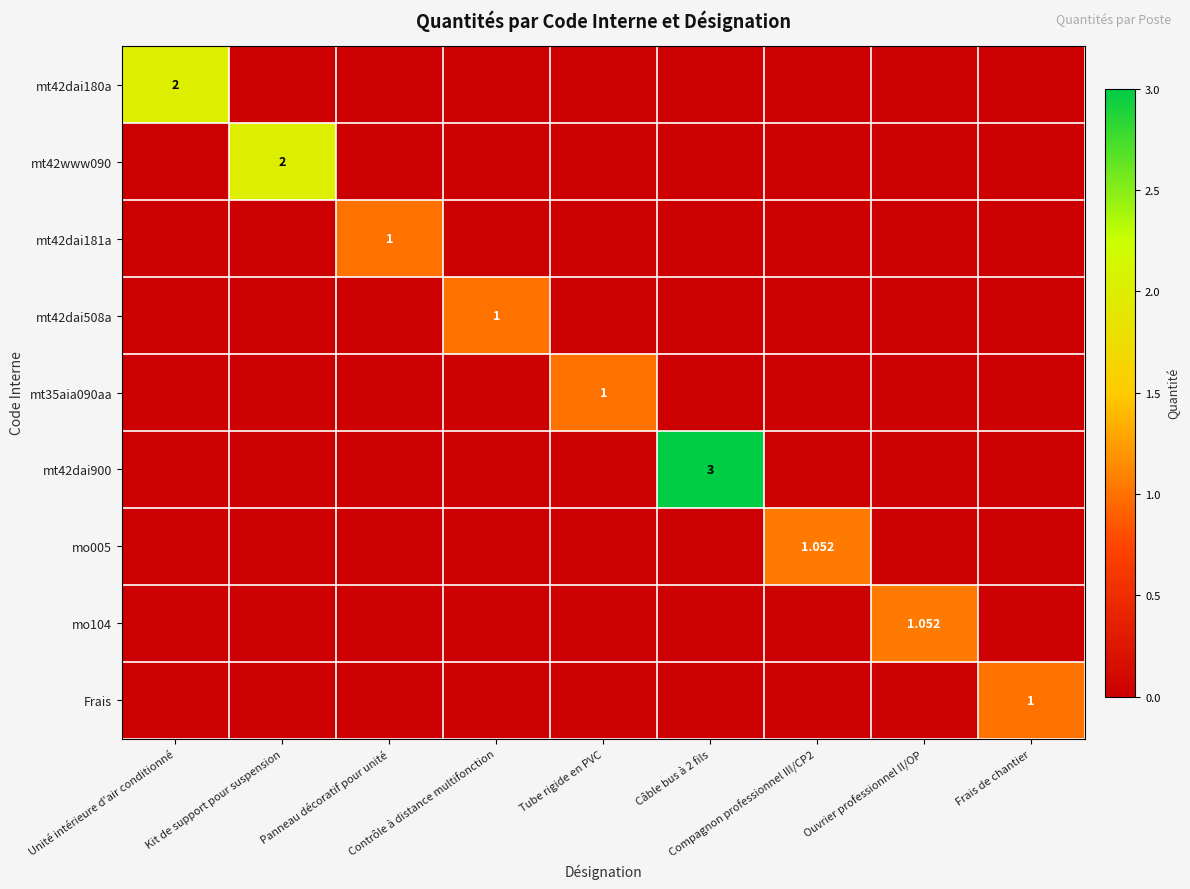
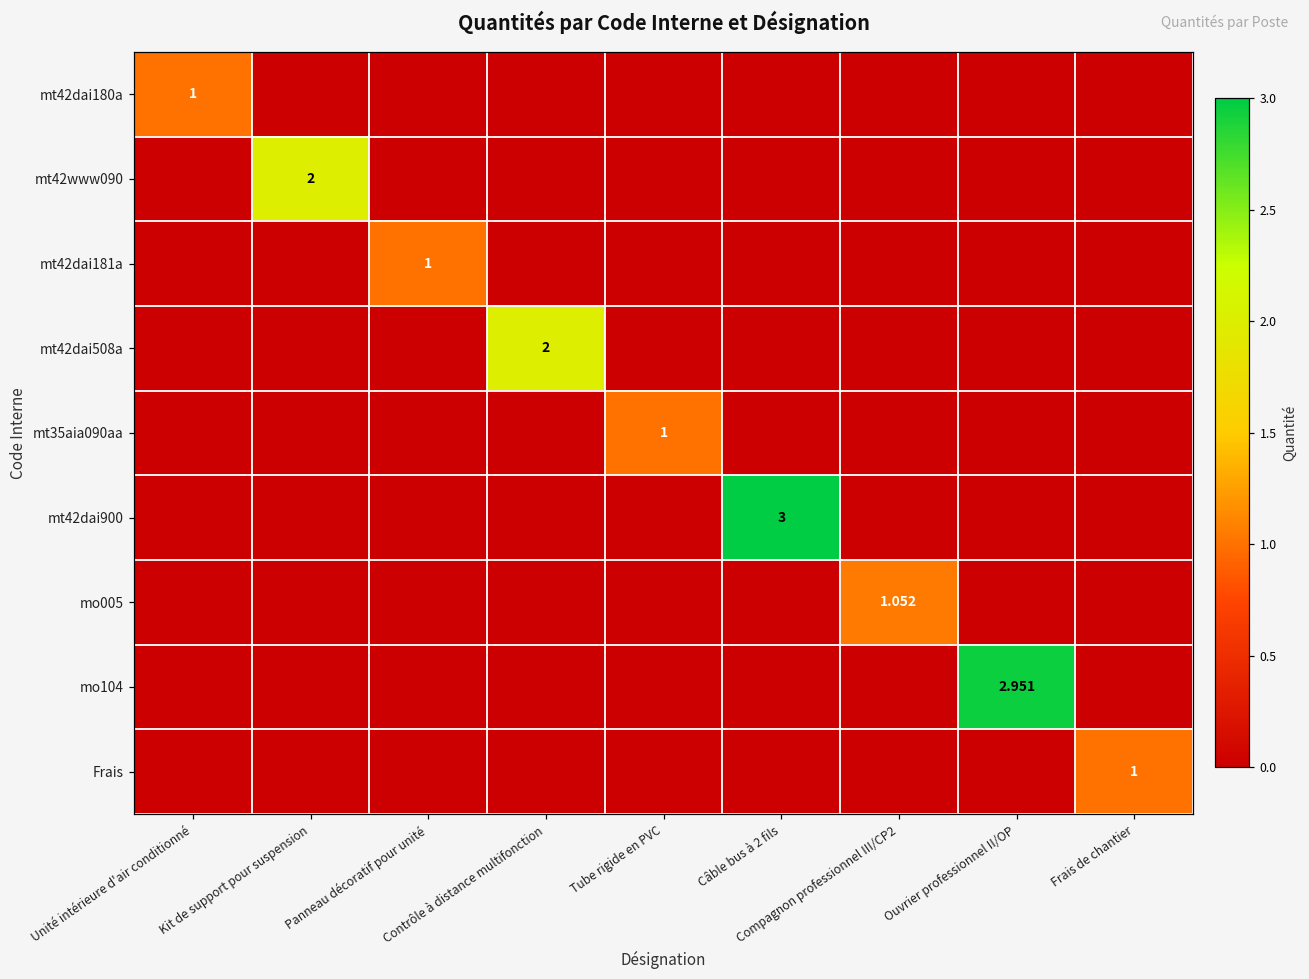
  {
    "mt42dai180a": {
-     "Unité intérieure d'air conditionné": 2
+     "Unité intérieure d'air conditionné": 1
    },
    "mt42www090": {
      "Kit de support pour suspension": 2
    },
    "mt42dai181a": {
      "Panneau décoratif pour unité": 1
    },
    "mt42dai508a": {
-     "Contrôle à distance multifonction": 1
+     "Contrôle à distance multifonction": 2
    },
    "mt35aia090aa": {
      "Tube rigide en PVC": 1
    },
    "mt42dai900": {
      "Câble bus à 2 fils": 3
    },
    "mo005": {
      "Compagnon professionnel III/CP2": 1.052
    },
    "mo104": {
-     "Ouvrier professionnel II/OP": 1.052
+     "Ouvrier professionnel II/OP": 2.951
    },
    "Frais": {
      "Frais de chantier": 1
    }
  }
